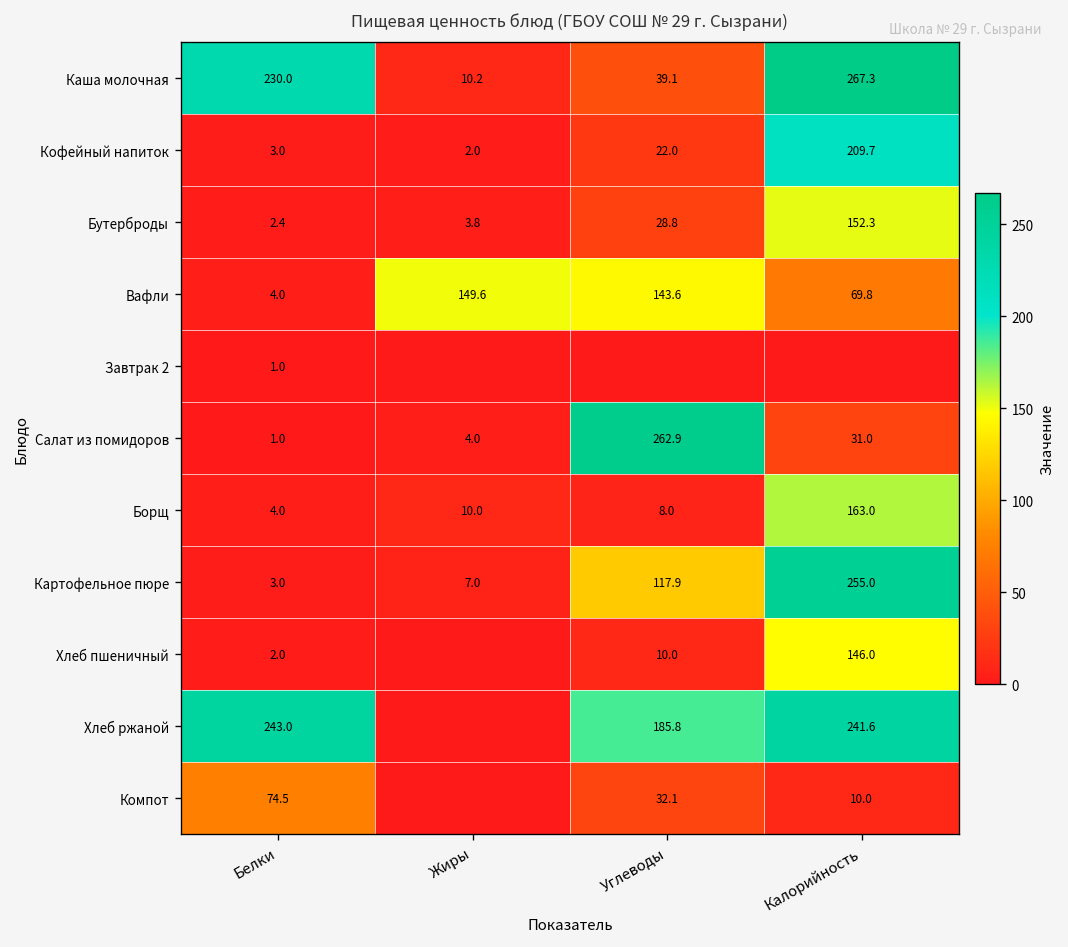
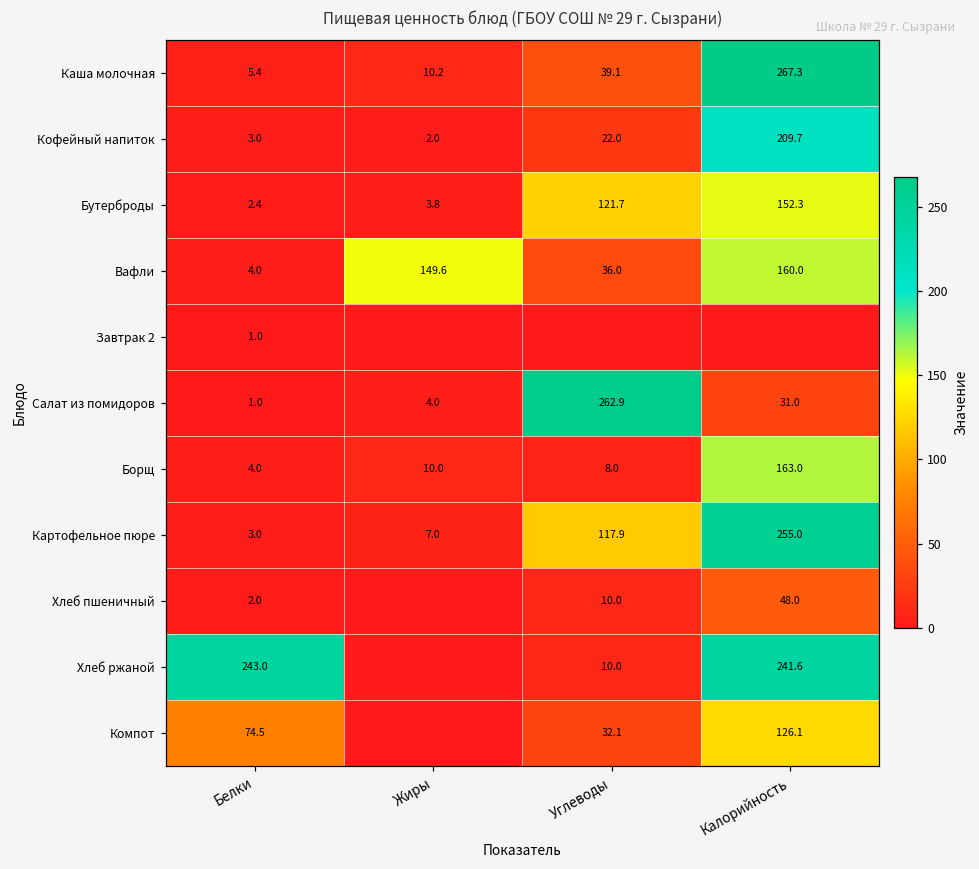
  {
    "Каша молочная": {
-     "Белки": 230.0,
+     "Белки": 5.4,
      "Жиры": 10.2,
      "Углеводы": 39.1,
      "Калорийность": 267.3
    },
    "Кофейный напиток": {
      "Белки": 3.0,
      "Жиры": 2.0,
      "Углеводы": 22.0,
      "Калорийность": 209.7
    },
    "Бутерброды": {
      "Белки": 2.4,
      "Жиры": 3.8,
-     "Углеводы": 28.8,
+     "Углеводы": 121.7,
      "Калорийность": 152.3
    },
    "Вафли": {
      "Белки": 4.0,
      "Жиры": 149.6,
-     "Углеводы": 143.6,
-     "Калорийность": 69.8
+     "Углеводы": 36.0,
+     "Калорийность": 160.0
    },
    "Завтрак 2": {
      "Белки": 1.0
    },
    "Салат из помидоров": {
      "Белки": 1.0,
      "Жиры": 4.0,
      "Углеводы": 262.9,
      "Калорийность": 31.0
    },
    "Борщ": {
      "Белки": 4.0,
      "Жиры": 10.0,
      "Углеводы": 8.0,
      "Калорийность": 163.0
    },
    "Картофельное пюре": {
      "Белки": 3.0,
      "Жиры": 7.0,
      "Углеводы": 117.9,
      "Калорийность": 255.0
    },
    "Хлеб пшеничный": {
      "Белки": 2.0,
      "Углеводы": 10.0,
-     "Калорийность": 146.0
+     "Калорийность": 48.0
    },
    "Хлеб ржаной": {
      "Белки": 243.0,
-     "Углеводы": 185.8,
+     "Углеводы": 10.0,
      "Калорийность": 241.6
    },
    "Компот": {
      "Белки": 74.5,
      "Углеводы": 32.1,
-     "Калорийность": 10.0
+     "Калорийность": 126.1
    }
  }
